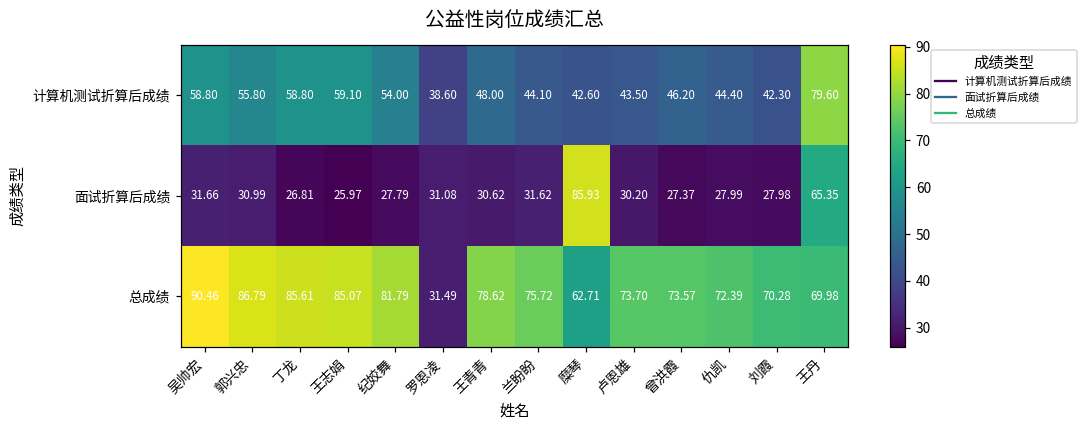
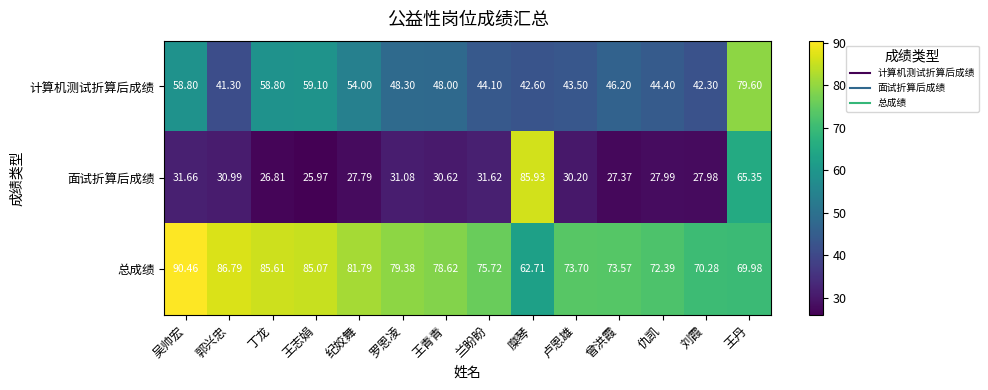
  {
    "计算机测试折算后成绩": {
      "吴帅宏": 58.80,
-     "郭兴忠": 55.80,
+     "郭兴忠": 41.30,
      "丁龙": 58.80,
      "王志娟": 59.10,
      "纪姣舞": 54.00,
-     "罗恩凌": 38.60,
+     "罗恩凌": 48.30,
      "王青青": 48.00,
      "兰盼盼": 44.10,
      "糜琴": 42.60,
      "卢恩雄": 43.50,
      "曾洪霞": 46.20,
      "仇凯": 44.40,
      "刘霞": 42.30,
      "王丹": 79.60
    },
    "面试折算后成绩": {
      "吴帅宏": 31.66,
      "郭兴忠": 30.99,
      "丁龙": 26.81,
      "王志娟": 25.97,
      "纪姣舞": 27.79,
      "罗恩凌": 31.08,
      "王青青": 30.62,
      "兰盼盼": 31.62,
      "糜琴": 85.93,
      "卢恩雄": 30.20,
      "曾洪霞": 27.37,
      "仇凯": 27.99,
      "刘霞": 27.98,
      "王丹": 65.35
    },
    "总成绩": {
      "吴帅宏": 90.46,
      "郭兴忠": 86.79,
      "丁龙": 85.61,
      "王志娟": 85.07,
      "纪姣舞": 81.79,
-     "罗恩凌": 31.49,
+     "罗恩凌": 79.38,
      "王青青": 78.62,
      "兰盼盼": 75.72,
      "糜琴": 62.71,
      "卢恩雄": 73.70,
      "曾洪霞": 73.57,
      "仇凯": 72.39,
      "刘霞": 70.28,
      "王丹": 69.98
    }
  }
